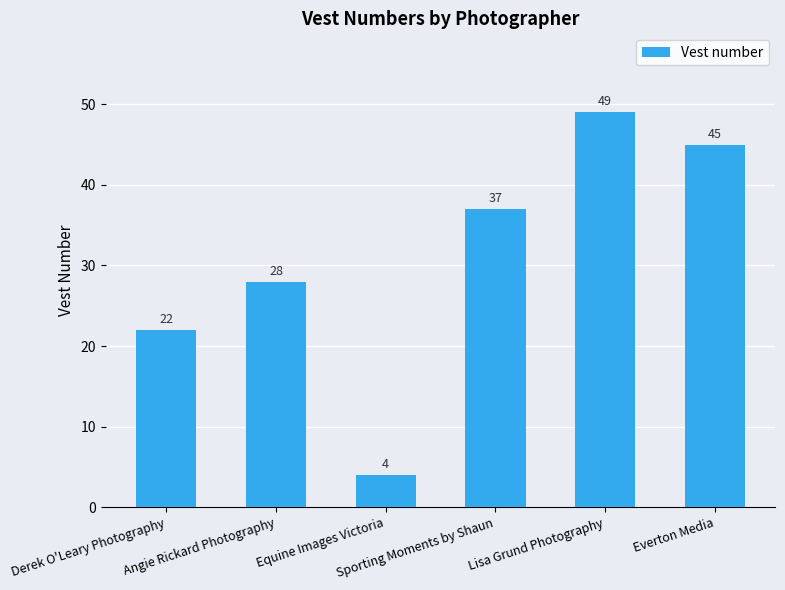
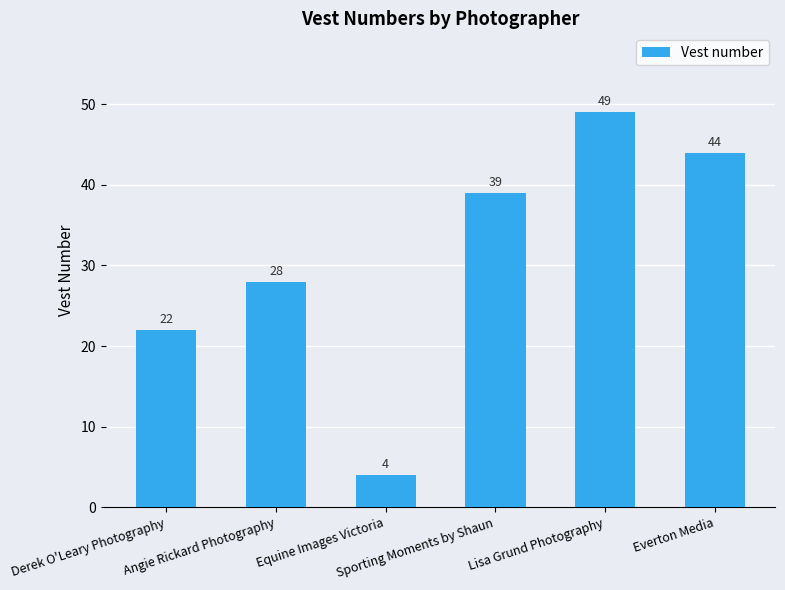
  {
    "Derek O'Leary Photography": 22,
    "Angie Rickard Photography": 28,
    "Equine Images Victoria": 4,
-   "Sporting Moments by Shaun": 37,
+   "Sporting Moments by Shaun": 39,
    "Lisa Grund Photography": 49,
-   "Everton Media": 45
+   "Everton Media": 44
  }
